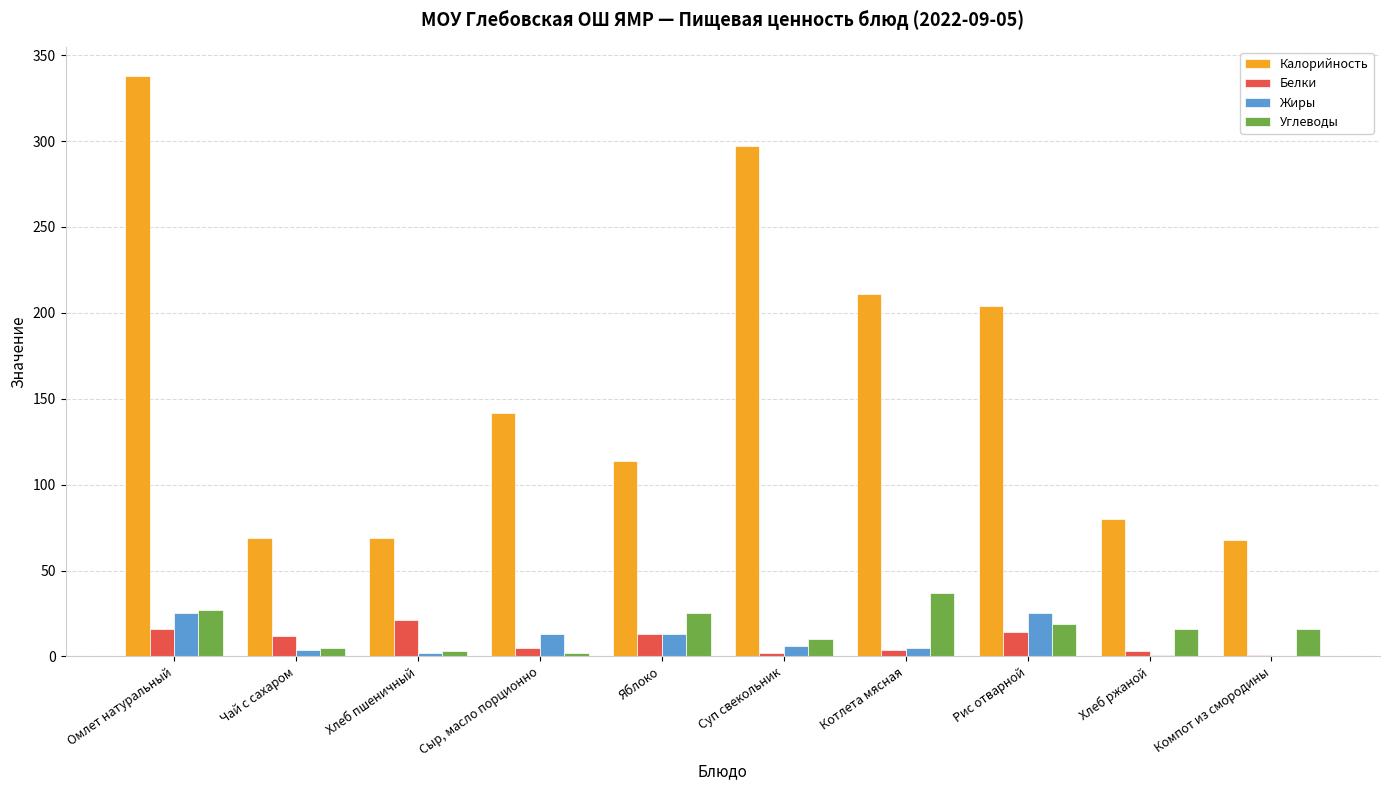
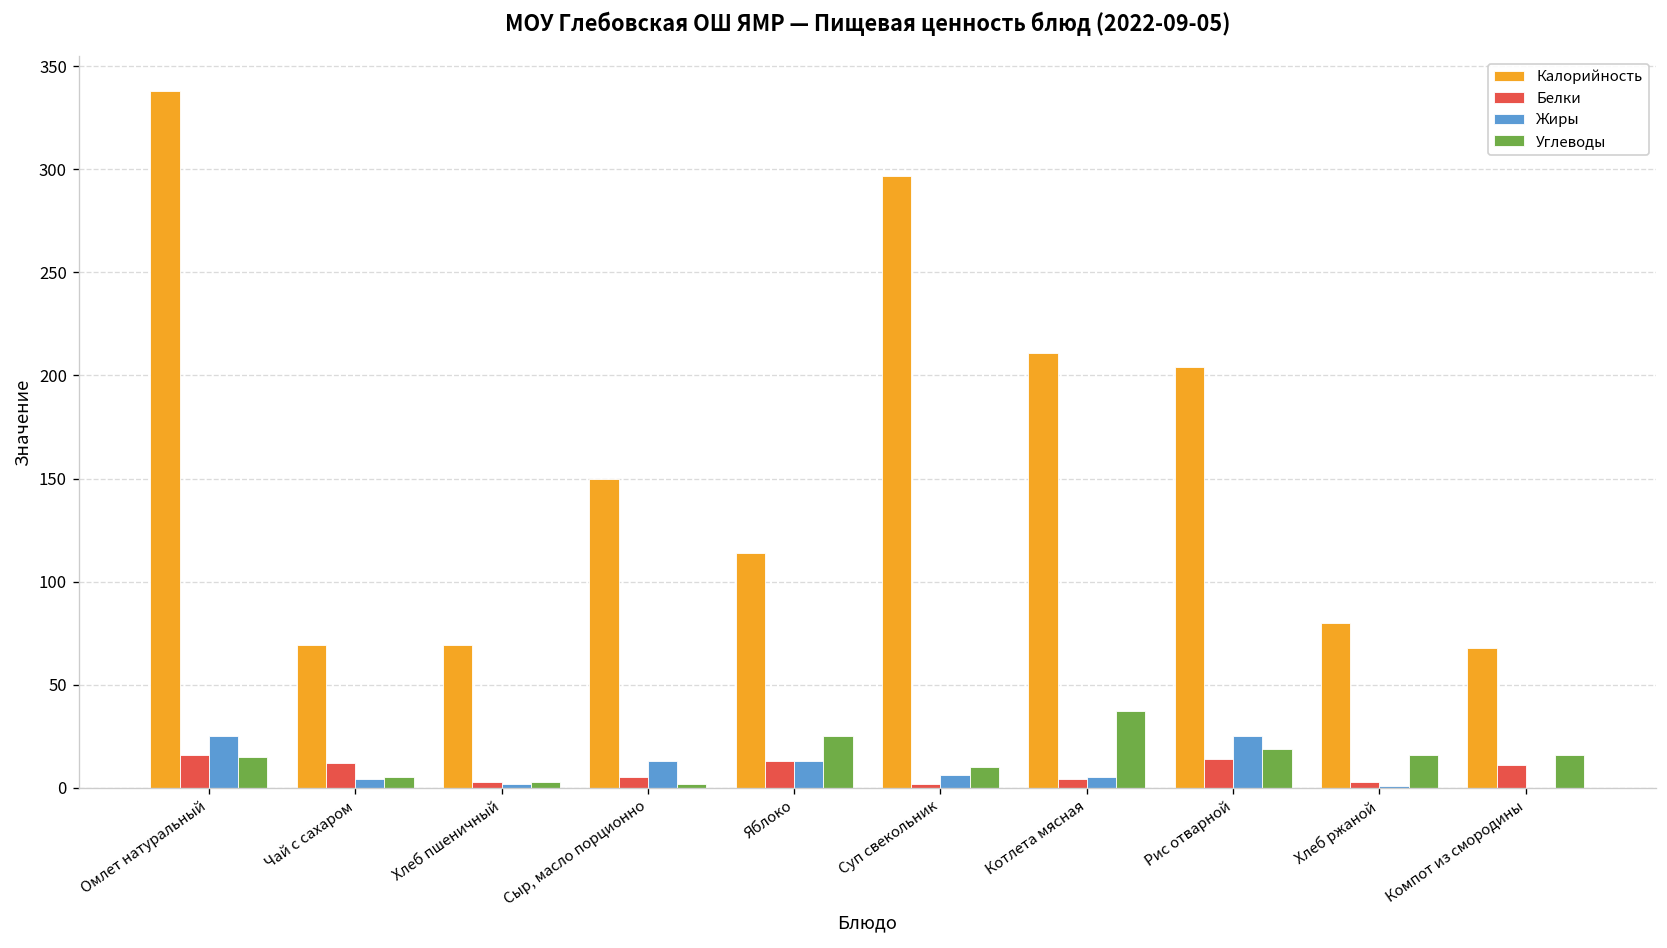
  {
    "Калорийность": {
      "Омлет натуральный": 338,
      "Чай с сахаром": 69,
      "Хлеб пшеничный": 69,
-     "Сыр, масло порционно": 142,
+     "Сыр, масло порционно": 150,
      "Яблоко": 114,
      "Суп свекольник": 297,
      "Котлета мясная": 211,
      "Рис отварной": 204,
      "Хлеб ржаной": 80,
      "Компот из смородины": 68
    },
    "Белки": {
      "Омлет натуральный": 16,
      "Чай с сахаром": 12,
-     "Хлеб пшеничный": 21,
+     "Хлеб пшеничный": 3,
      "Сыр, масло порционно": 5,
      "Яблоко": 13,
      "Суп свекольник": 2,
      "Котлета мясная": 4,
      "Рис отварной": 14,
      "Хлеб ржаной": 3,
-     "Компот из смородины": 1
+     "Компот из смородины": 11
    },
    "Жиры": {
      "Омлет натуральный": 25,
      "Чай с сахаром": 4,
      "Хлеб пшеничный": 2,
      "Сыр, масло порционно": 13,
      "Яблоко": 13,
      "Суп свекольник": 6,
      "Котлета мясная": 5,
      "Рис отварной": 25,
      "Компот из смородины": 0
    },
    "Углеводы": {
-     "Омлет натуральный": 27,
+     "Омлет натуральный": 15,
      "Чай с сахаром": 5,
      "Хлеб пшеничный": 3,
      "Сыр, масло порционно": 2,
      "Яблоко": 25,
      "Суп свекольник": 10,
      "Котлета мясная": 37,
      "Рис отварной": 19,
      "Хлеб ржаной": 16,
      "Компот из смородины": 16
    }
  }
